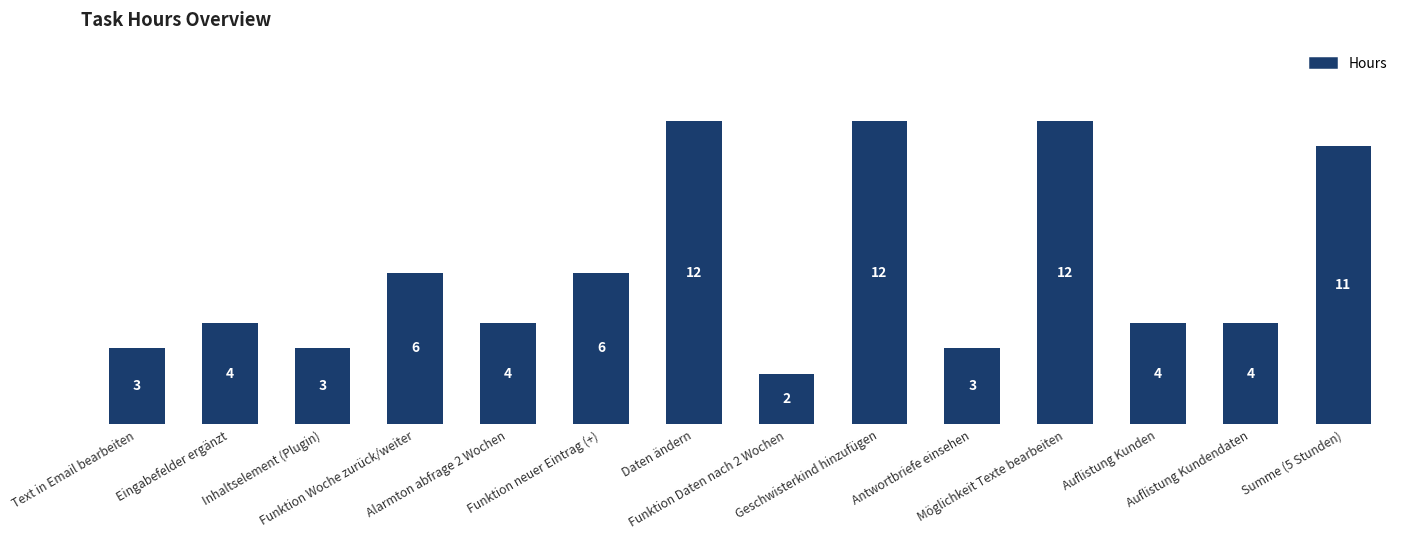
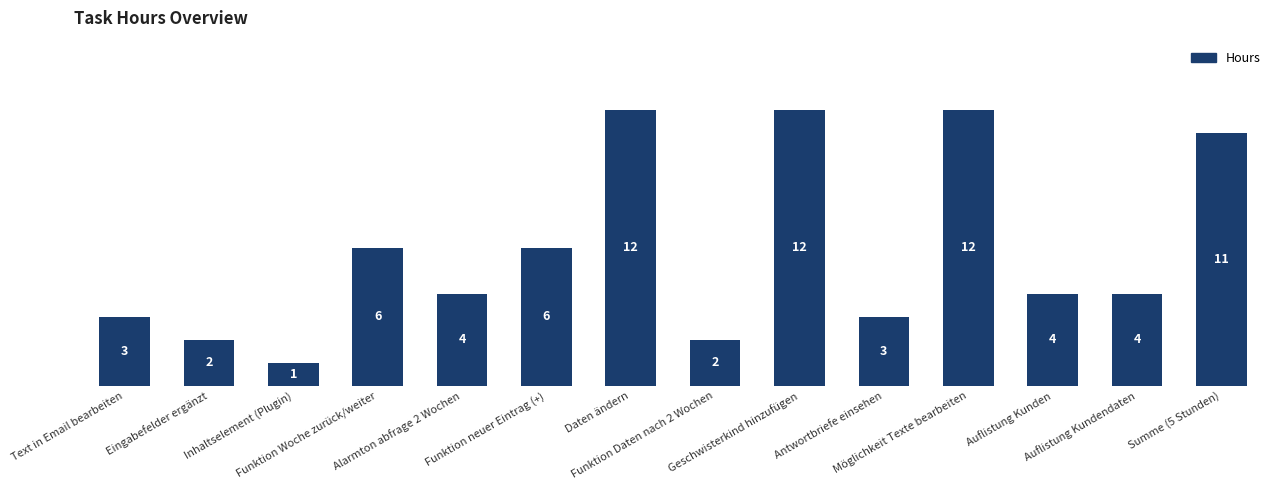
  {
    "Text in Email bearbeiten": 3,
-   "Eingabefelder ergänzt": 4,
-   "Inhaltselement (Plugin)": 3,
+   "Eingabefelder ergänzt": 2,
+   "Inhaltselement (Plugin)": 1,
    "Funktion Woche zurück/weiter": 6,
    "Alarmton abfrage 2 Wochen": 4,
    "Funktion neuer Eintrag (+)": 6,
    "Daten ändern": 12,
    "Funktion Daten nach 2 Wochen": 2,
    "Geschwisterkind hinzufügen": 12,
    "Antwortbriefe einsehen": 3,
    "Möglichkeit Texte bearbeiten": 12,
    "Auflistung Kunden": 4,
    "Auflistung Kundendaten": 4,
    "Summe (5 Stunden)": 11
  }
